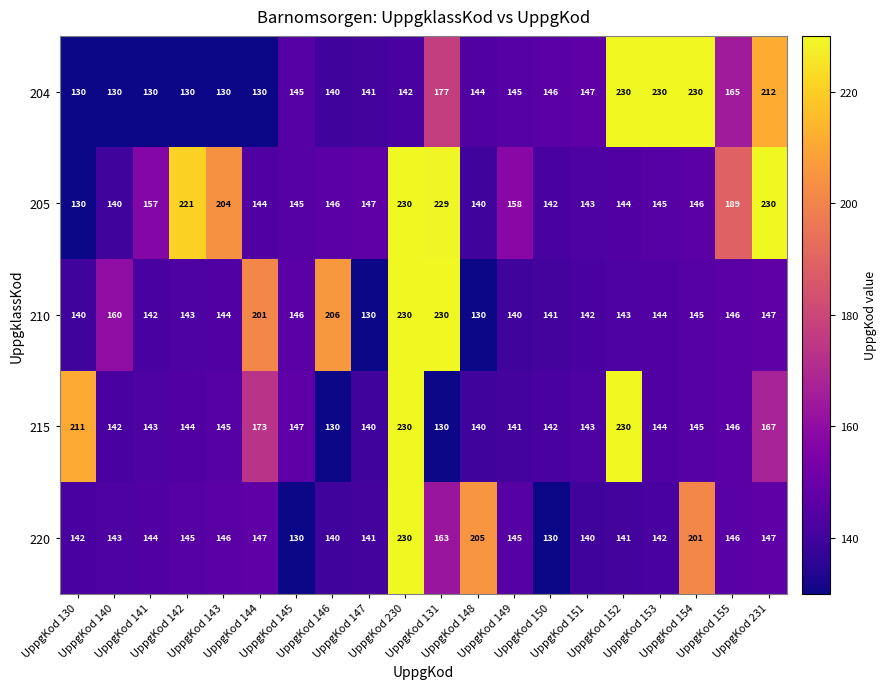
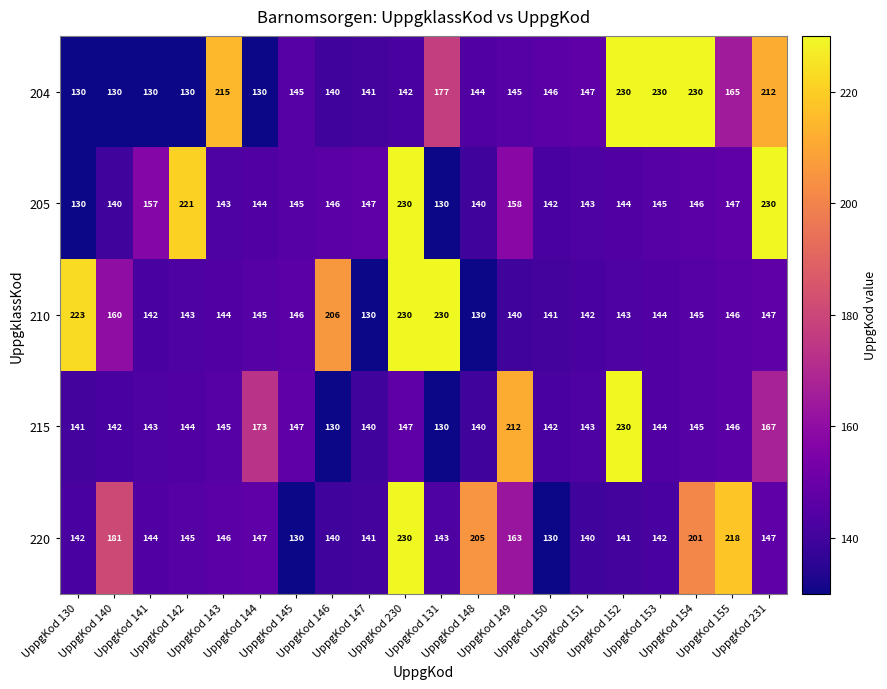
  {
    "204": {
      "UppgKod 130": 130,
      "UppgKod 140": 130,
      "UppgKod 141": 130,
      "UppgKod 142": 130,
-     "UppgKod 143": 130,
+     "UppgKod 143": 215,
      "UppgKod 144": 130,
      "UppgKod 145": 145,
      "UppgKod 146": 140,
      "UppgKod 147": 141,
      "UppgKod 230": 142,
      "UppgKod 131": 177,
      "UppgKod 148": 144,
      "UppgKod 149": 145,
      "UppgKod 150": 146,
      "UppgKod 151": 147,
      "UppgKod 152": 230,
      "UppgKod 153": 230,
      "UppgKod 154": 230,
      "UppgKod 155": 165,
      "UppgKod 231": 212
    },
    "205": {
      "UppgKod 130": 130,
      "UppgKod 140": 140,
      "UppgKod 141": 157,
      "UppgKod 142": 221,
-     "UppgKod 143": 204,
+     "UppgKod 143": 143,
      "UppgKod 144": 144,
      "UppgKod 145": 145,
      "UppgKod 146": 146,
      "UppgKod 147": 147,
      "UppgKod 230": 230,
-     "UppgKod 131": 229,
+     "UppgKod 131": 130,
      "UppgKod 148": 140,
      "UppgKod 149": 158,
      "UppgKod 150": 142,
      "UppgKod 151": 143,
      "UppgKod 152": 144,
      "UppgKod 153": 145,
      "UppgKod 154": 146,
-     "UppgKod 155": 189,
+     "UppgKod 155": 147,
      "UppgKod 231": 230
    },
    "210": {
-     "UppgKod 130": 140,
+     "UppgKod 130": 223,
      "UppgKod 140": 160,
      "UppgKod 141": 142,
      "UppgKod 142": 143,
      "UppgKod 143": 144,
-     "UppgKod 144": 201,
+     "UppgKod 144": 145,
      "UppgKod 145": 146,
      "UppgKod 146": 206,
      "UppgKod 147": 130,
      "UppgKod 230": 230,
      "UppgKod 131": 230,
      "UppgKod 148": 130,
      "UppgKod 149": 140,
      "UppgKod 150": 141,
      "UppgKod 151": 142,
      "UppgKod 152": 143,
      "UppgKod 153": 144,
      "UppgKod 154": 145,
      "UppgKod 155": 146,
      "UppgKod 231": 147
    },
    "215": {
-     "UppgKod 130": 211,
+     "UppgKod 130": 141,
      "UppgKod 140": 142,
      "UppgKod 141": 143,
      "UppgKod 142": 144,
      "UppgKod 143": 145,
      "UppgKod 144": 173,
      "UppgKod 145": 147,
      "UppgKod 146": 130,
      "UppgKod 147": 140,
-     "UppgKod 230": 230,
+     "UppgKod 230": 147,
      "UppgKod 131": 130,
      "UppgKod 148": 140,
-     "UppgKod 149": 141,
+     "UppgKod 149": 212,
      "UppgKod 150": 142,
      "UppgKod 151": 143,
      "UppgKod 152": 230,
      "UppgKod 153": 144,
      "UppgKod 154": 145,
      "UppgKod 155": 146,
      "UppgKod 231": 167
    },
    "220": {
      "UppgKod 130": 142,
-     "UppgKod 140": 143,
+     "UppgKod 140": 181,
      "UppgKod 141": 144,
      "UppgKod 142": 145,
      "UppgKod 143": 146,
      "UppgKod 144": 147,
      "UppgKod 145": 130,
      "UppgKod 146": 140,
      "UppgKod 147": 141,
      "UppgKod 230": 230,
-     "UppgKod 131": 163,
+     "UppgKod 131": 143,
      "UppgKod 148": 205,
-     "UppgKod 149": 145,
+     "UppgKod 149": 163,
      "UppgKod 150": 130,
      "UppgKod 151": 140,
      "UppgKod 152": 141,
      "UppgKod 153": 142,
      "UppgKod 154": 201,
-     "UppgKod 155": 146,
+     "UppgKod 155": 218,
      "UppgKod 231": 147
    }
  }
